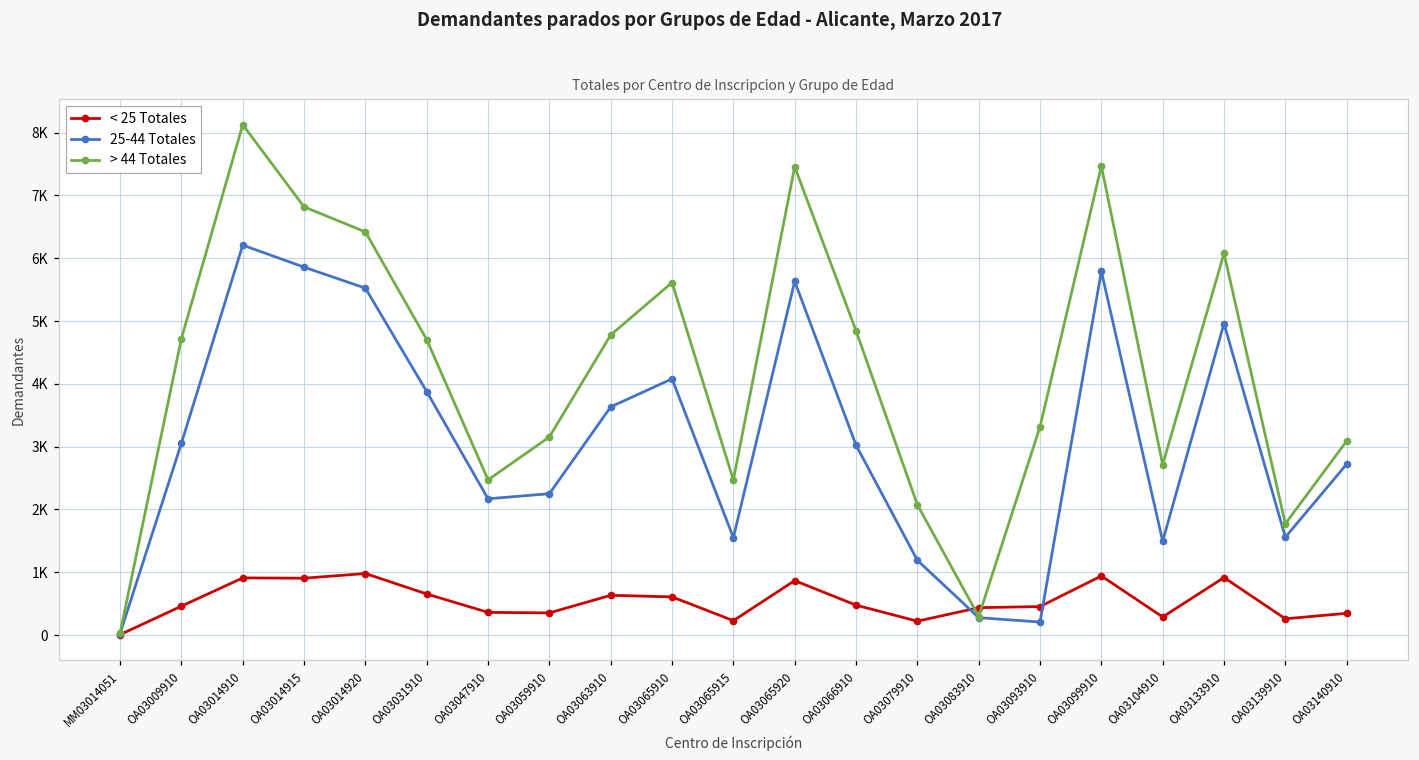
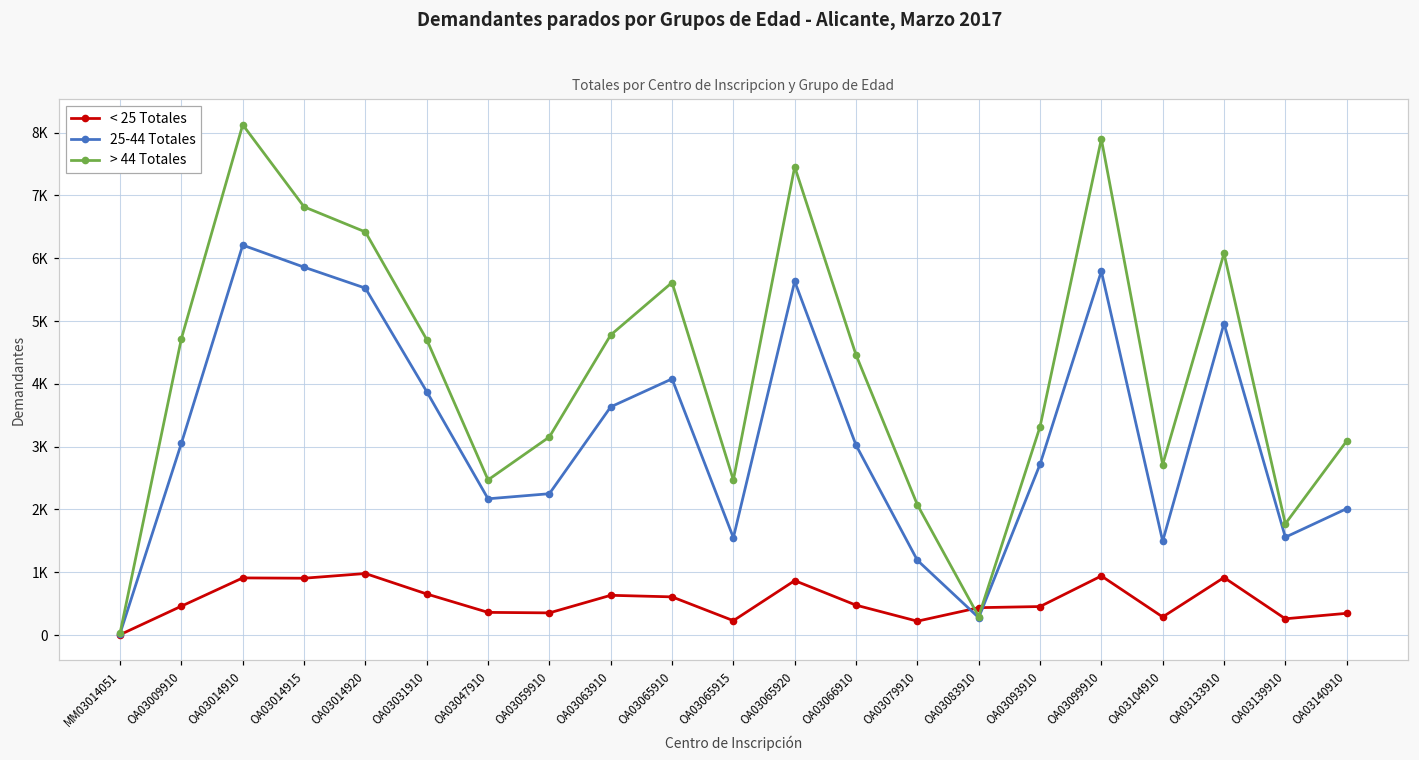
  {
    "< 25 Totales": {
      "OA03009910": 500,
      "OA03014910": 900,
      "OA03014915": 900,
      "OA03014920": 1000,
      "OA03031910": 700,
      "OA03047910": 400,
      "OA03059910": 400,
      "OA03063910": 600,
      "OA03065910": 600,
      "OA03065915": 200,
      "OA03065920": 900,
      "OA03066910": 500,
      "OA03079910": 200,
      "OA03083910": 400,
      "OA03093910": 500,
      "OA03099910": 900,
      "OA03104910": 300,
      "OA03133910": 900,
      "OA03139910": 300,
      "OA03140910": 300
    },
    "25-44 Totales": {
      "OA03009910": 3100,
      "OA03014910": 6200,
      "OA03014915": 5900,
      "OA03014920": 5500,
      "OA03031910": 3900,
      "OA03047910": 2200,
      "OA03059910": 2200,
      "OA03063910": 3600,
      "OA03065910": 4100,
      "OA03065915": 1500,
      "OA03065920": 5600,
      "OA03066910": 3000,
      "OA03079910": 1200,
-     "OA03093910": 200,
+     "OA03093910": 2700,
      "OA03099910": 5800,
      "OA03104910": 1500,
      "OA03133910": 5000,
      "OA03139910": 1600,
-     "OA03140910": 2700
+     "OA03140910": 2000
    },
    "> 44 Totales": {
      "OA03009910": 4700,
      "OA03014910": 8100,
      "OA03014915": 6800,
      "OA03014920": 6400,
      "OA03031910": 4700,
      "OA03047910": 2500,
      "OA03059910": 3200,
      "OA03063910": 4800,
      "OA03065910": 5600,
      "OA03065915": 2500,
      "OA03065920": 7500,
-     "OA03066910": 4800,
+     "OA03066910": 4500,
      "OA03079910": 2100,
      "OA03093910": 3300,
-     "OA03099910": 7500,
+     "OA03099910": 7900,
      "OA03104910": 2700,
      "OA03133910": 6100,
      "OA03139910": 1800,
      "OA03140910": 3100
    }
  }
